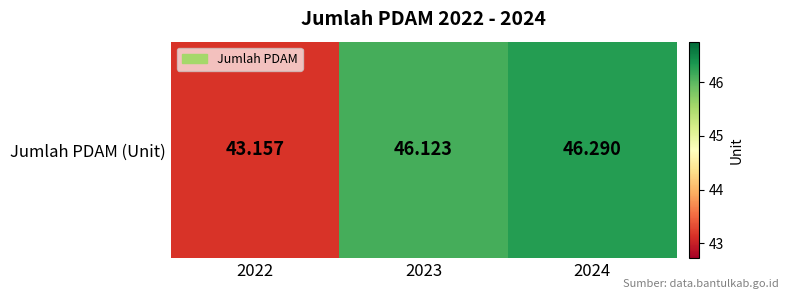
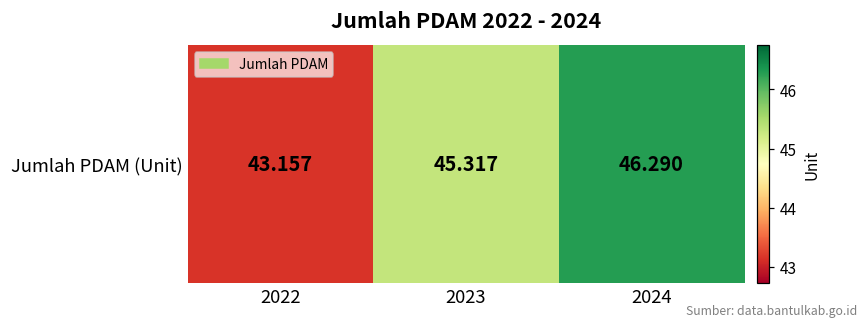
  {
    "Jumlah PDAM (Unit)": {
      "2022": 43.157,
-     "2023": 46.123,
+     "2023": 45.317,
      "2024": 46.290
    }
  }
